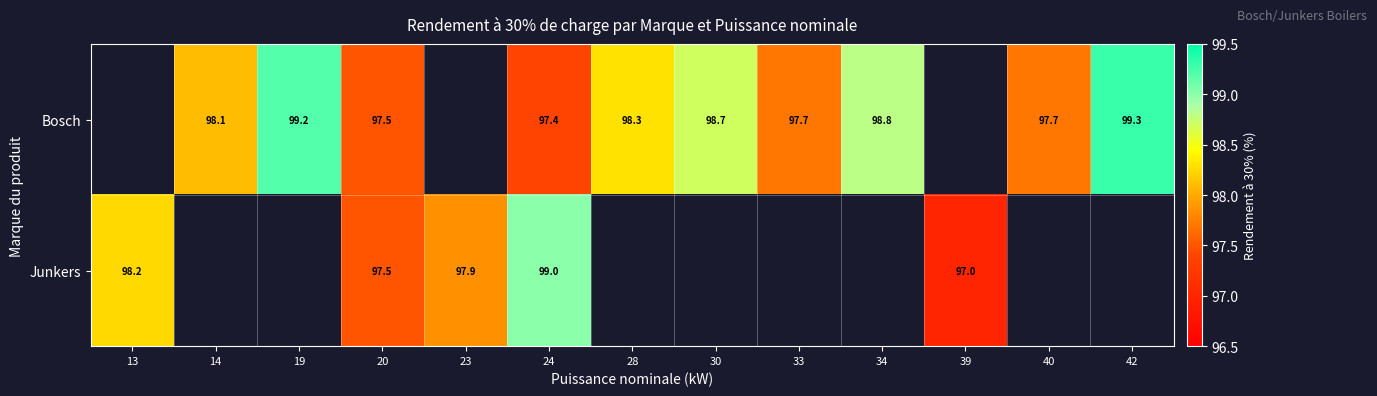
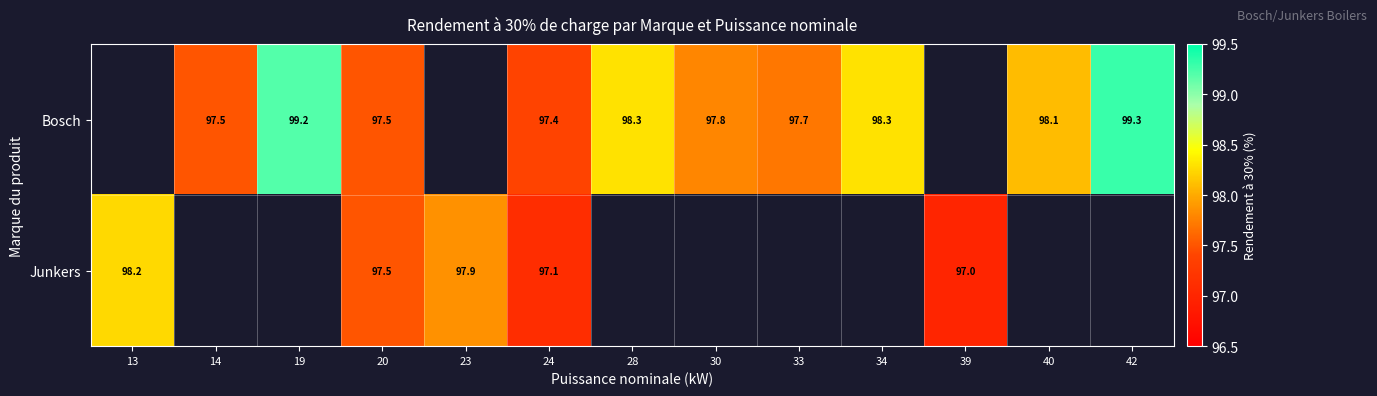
  {
    "Bosch": {
-     "14": 98.1,
+     "14": 97.5,
      "19": 99.2,
      "20": 97.5,
      "24": 97.4,
      "28": 98.3,
-     "30": 98.7,
+     "30": 97.8,
      "33": 97.7,
-     "34": 98.8,
-     "40": 97.7,
+     "34": 98.3,
+     "40": 98.1,
      "42": 99.3
    },
    "Junkers": {
      "13": 98.2,
      "20": 97.5,
      "23": 97.9,
-     "24": 99.0,
+     "24": 97.1,
      "39": 97.0
    }
  }
